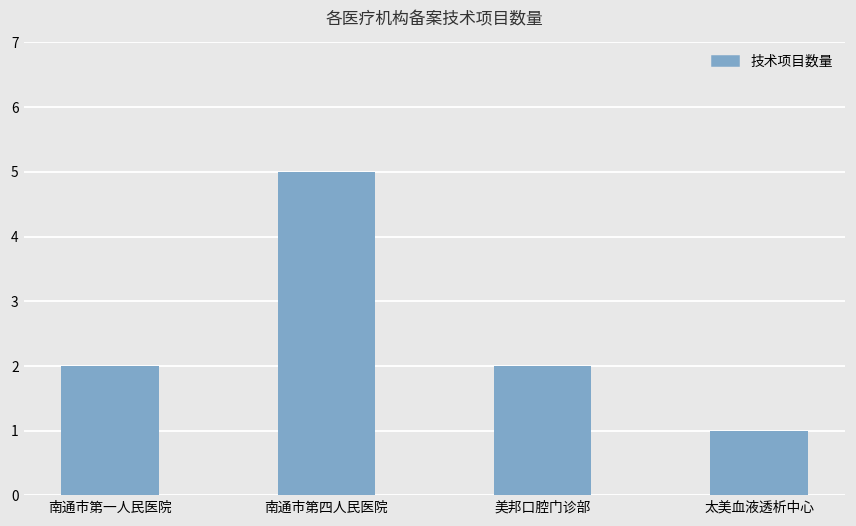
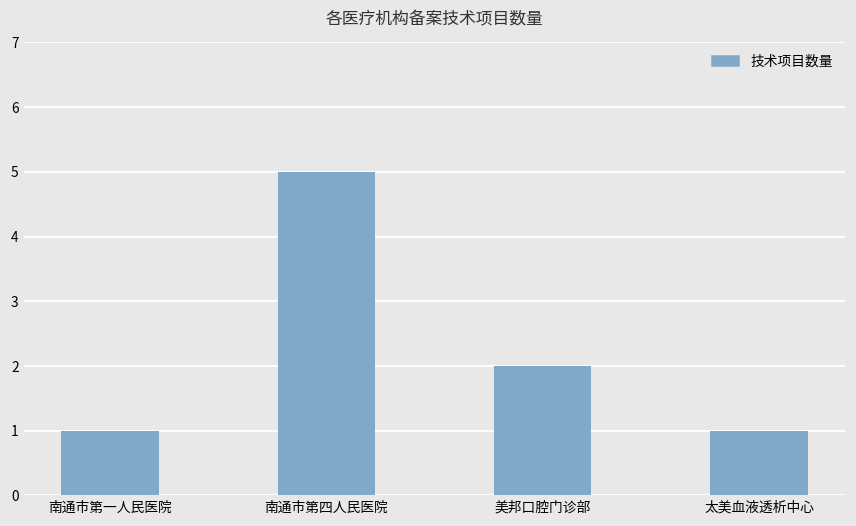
  {
-   "南通市第一人民医院": 2,
+   "南通市第一人民医院": 1,
    "南通市第四人民医院": 5,
    "美邦口腔门诊部": 2,
    "太美血液透析中心": 1
  }
